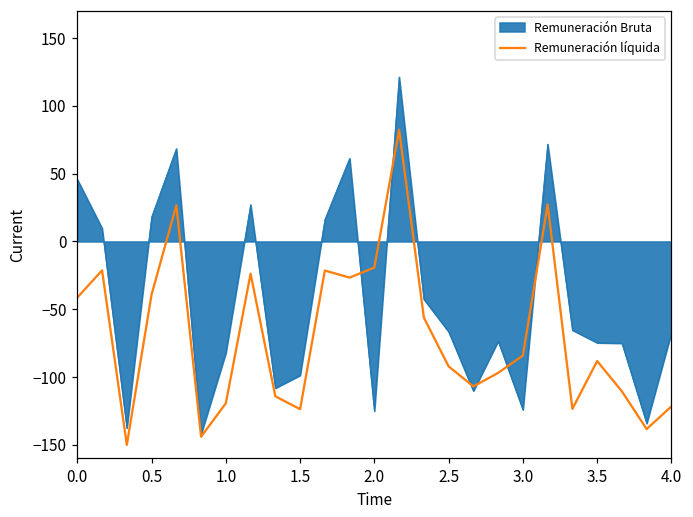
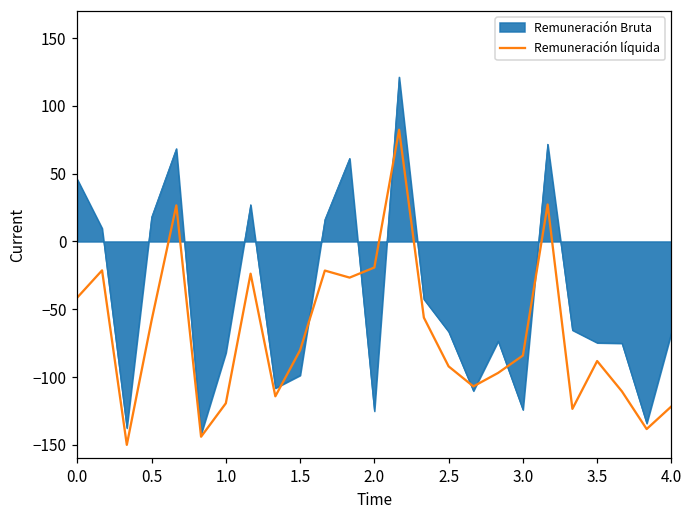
  {
    "Remuneración líquida": {
      "0.0": -41,
-     "0.5": -39,
+     "0.5": -58,
      "1.0": -119,
-     "1.5": -124,
+     "1.5": -80,
      "2.0": -19,
      "2.5": -92,
      "3.0": -84,
      "3.5": -88,
      "4.0": -122
    }
  }
